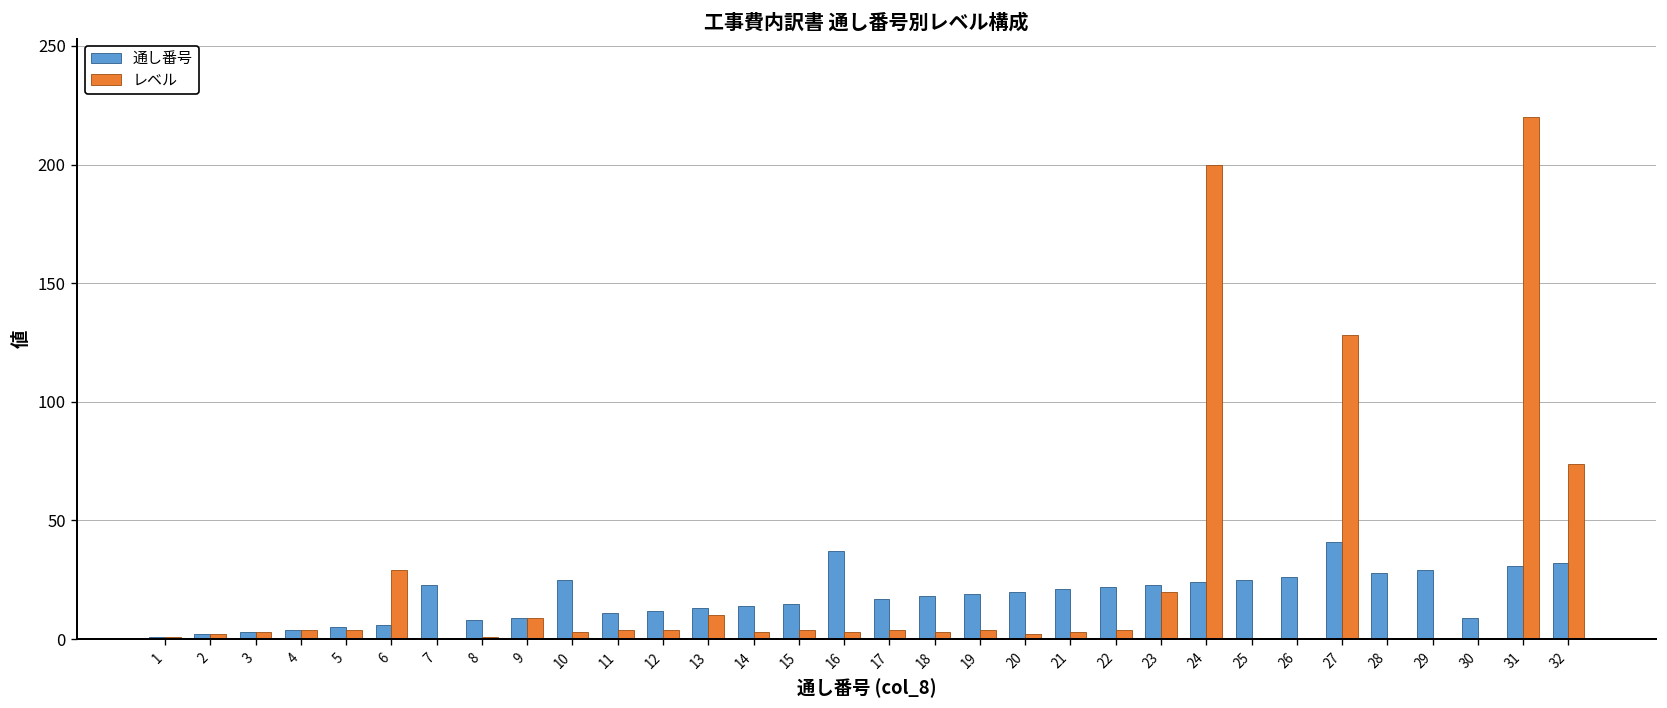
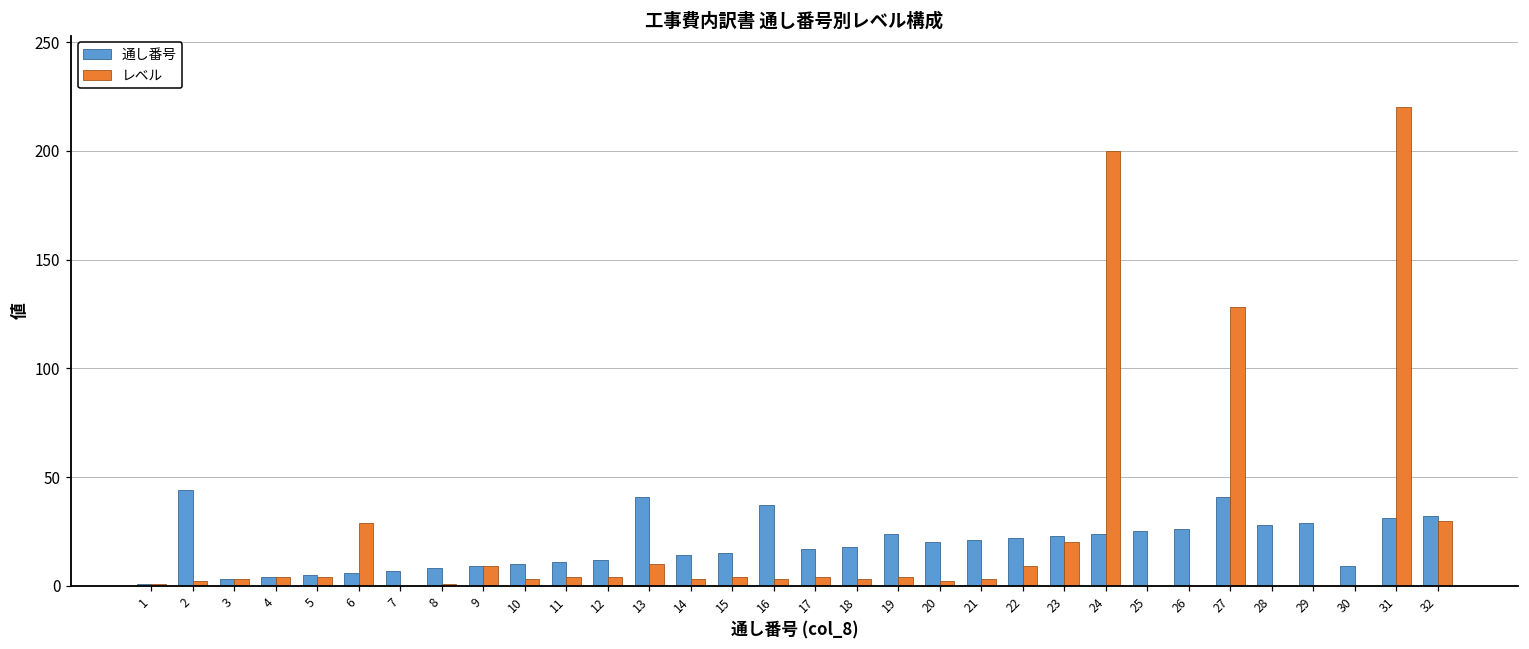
  {
    "通し番号": {
-     "2": 2,
+     "2": 44,
      "3": 3,
      "4": 4,
      "5": 5,
      "6": 6,
-     "7": 23,
+     "7": 7,
      "8": 8,
      "9": 9,
-     "10": 25,
+     "10": 10,
      "11": 11,
      "12": 12,
-     "13": 13,
+     "13": 41,
      "14": 14,
      "15": 15,
      "16": 37,
      "17": 17,
      "18": 18,
-     "19": 19,
+     "19": 24,
      "20": 20,
      "21": 21,
      "22": 22,
      "23": 23,
      "24": 24,
      "25": 25,
      "26": 26,
      "27": 41,
      "28": 28,
      "29": 29,
      "30": 9,
      "31": 31,
      "32": 32
    },
    "レベル": {
      "2": 2,
      "3": 3,
      "4": 4,
      "5": 4,
      "6": 29,
      "7": 0,
      "9": 9,
      "10": 3,
      "11": 4,
      "12": 4,
      "13": 10,
      "14": 3,
      "15": 4,
      "16": 3,
      "17": 4,
      "18": 3,
      "19": 4,
      "20": 2,
      "21": 3,
-     "22": 4,
+     "22": 9,
      "23": 20,
      "24": 200,
      "25": 0,
      "26": 0,
      "27": 128,
      "28": 0,
      "29": 0,
      "30": 0,
      "31": 220,
-     "32": 74
+     "32": 30
    }
  }
